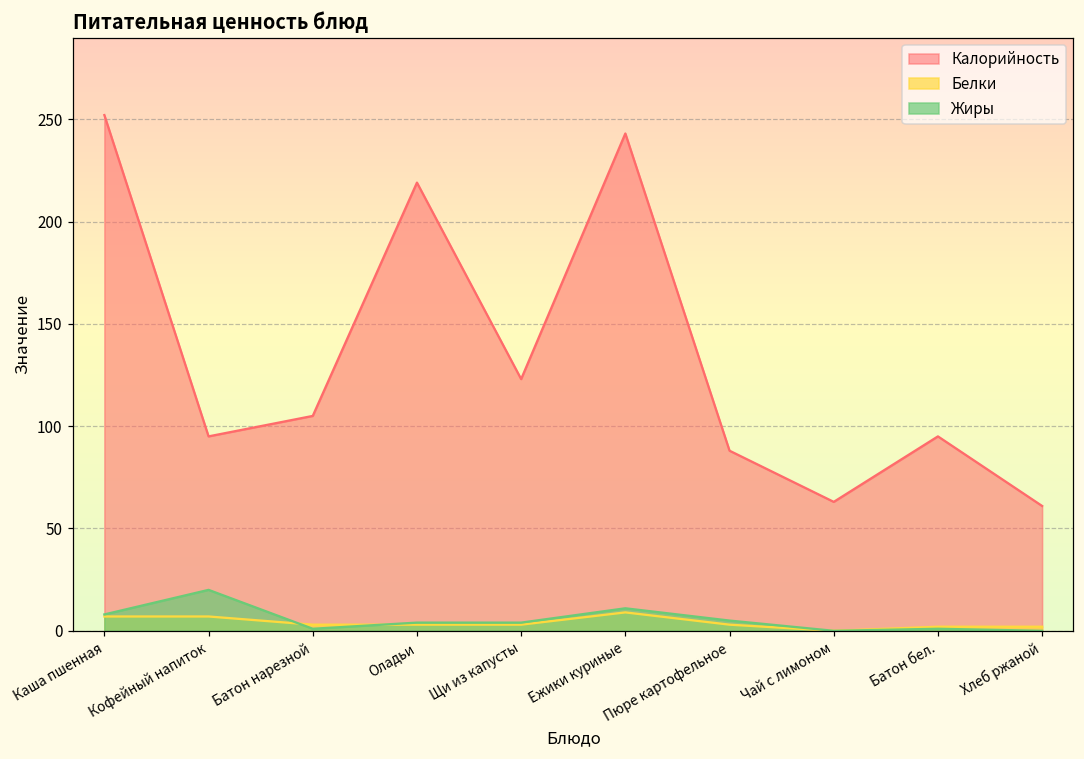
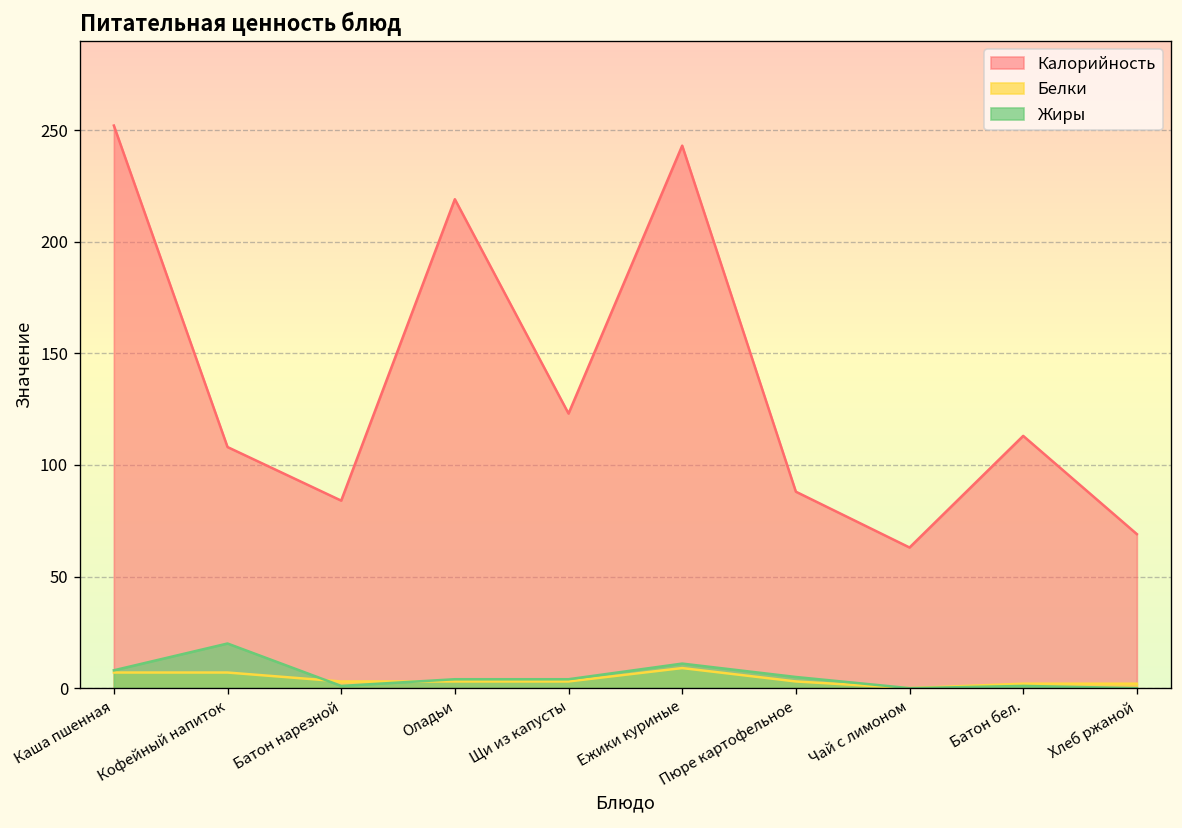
  {
    "Калорийность": {
      "Каша пшенная": 252,
-     "Кофейный напиток": 95,
-     "Батон нарезной": 105,
+     "Кофейный напиток": 108,
+     "Батон нарезной": 84,
      "Оладьи": 219,
      "Щи из капусты": 123,
      "Ежики куриные": 243,
      "Пюре картофельное": 88,
      "Чай с лимоном": 63,
-     "Батон бел.": 95,
-     "Хлеб ржаной": 61
+     "Батон бел.": 113,
+     "Хлеб ржаной": 69
    },
    "Белки": {
      "Кофейный напиток": 7,
      "Батон нарезной": 3,
      "Ежики куриные": 9,
      "Пюре картофельное": 3,
      "Хлеб ржаной": 2
    },
    "Жиры": {
      "Кофейный напиток": 20,
      "Батон нарезной": 1,
      "Ежики куриные": 11,
      "Пюре картофельное": 5,
      "Хлеб ржаной": 0
    }
  }
